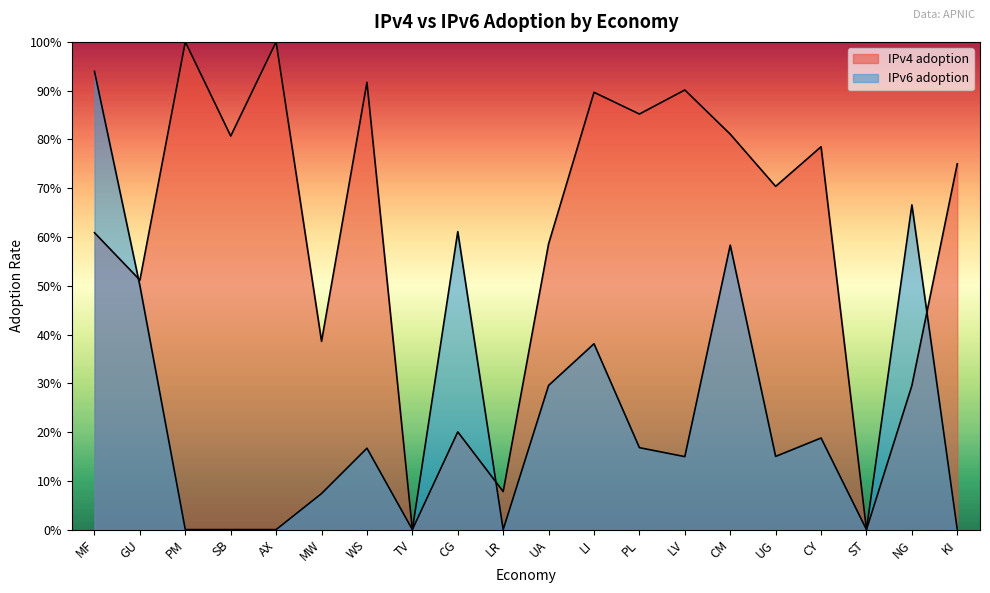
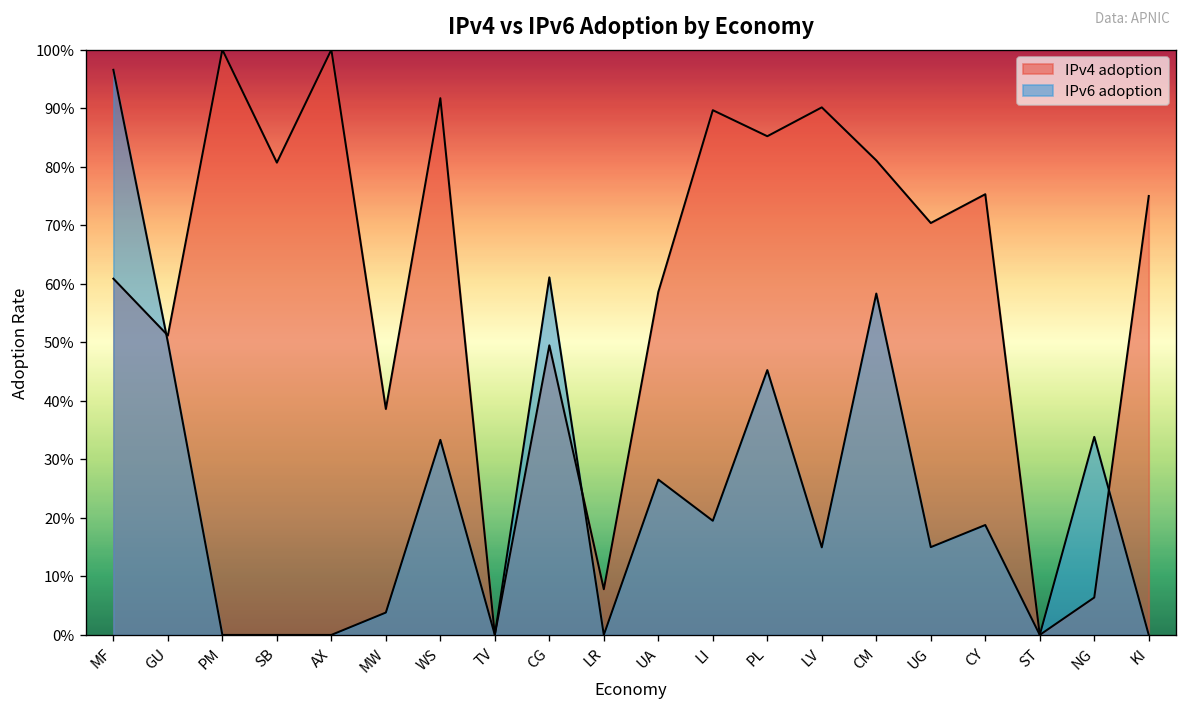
  {
    "IPv4 adoption": {
      "MF": "61%",
      "GU": "51%",
      "PM": "100%",
      "SB": "81%",
      "AX": "100%",
      "MW": "39%",
      "WS": "92%",
-     "CG": "20%",
+     "CG": "49%",
      "LR": "8%",
      "UA": "59%",
      "LI": "90%",
      "PL": "85%",
      "LV": "90%",
      "CM": "81%",
      "UG": "70%",
-     "CY": "79%",
-     "NG": "30%",
+     "CY": "75%",
+     "NG": "6%",
      "KI": "75%"
    },
    "IPv6 adoption": {
-     "MF": "94%",
+     "MF": "97%",
      "GU": "50%",
      "PM": "0%",
      "SB": "0%",
      "AX": "0%",
-     "MW": "7%",
-     "WS": "17%",
+     "MW": "4%",
+     "WS": "33%",
      "CG": "61%",
      "LR": "0%",
-     "UA": "30%",
-     "LI": "38%",
-     "PL": "17%",
+     "UA": "27%",
+     "LI": "20%",
+     "PL": "45%",
      "LV": "15%",
      "CM": "58%",
      "UG": "15%",
      "CY": "19%",
-     "NG": "67%",
+     "NG": "34%",
      "KI": "0%"
    }
  }
